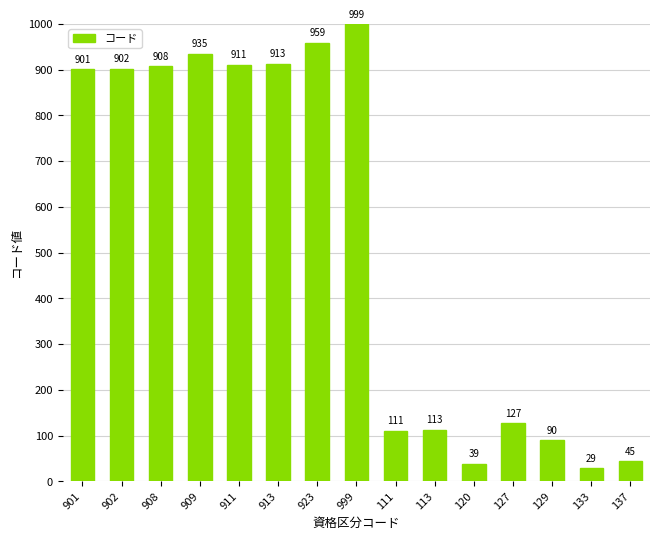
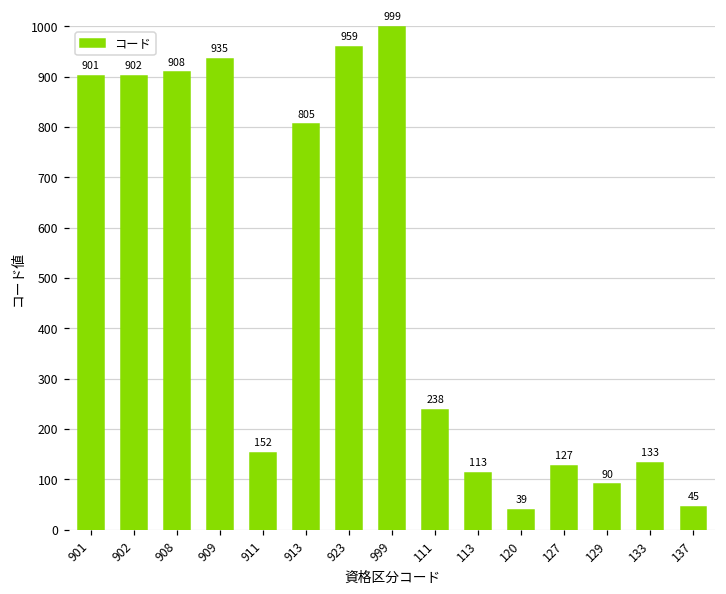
  {
    "901": 901,
    "902": 902,
    "908": 908,
    "909": 935,
-   "911": 911,
-   "913": 913,
+   "911": 152,
+   "913": 805,
    "923": 959,
    "999": 999,
-   "111": 111,
+   "111": 238,
    "113": 113,
    "120": 39,
    "127": 127,
    "129": 90,
-   "133": 29,
+   "133": 133,
    "137": 45
  }
